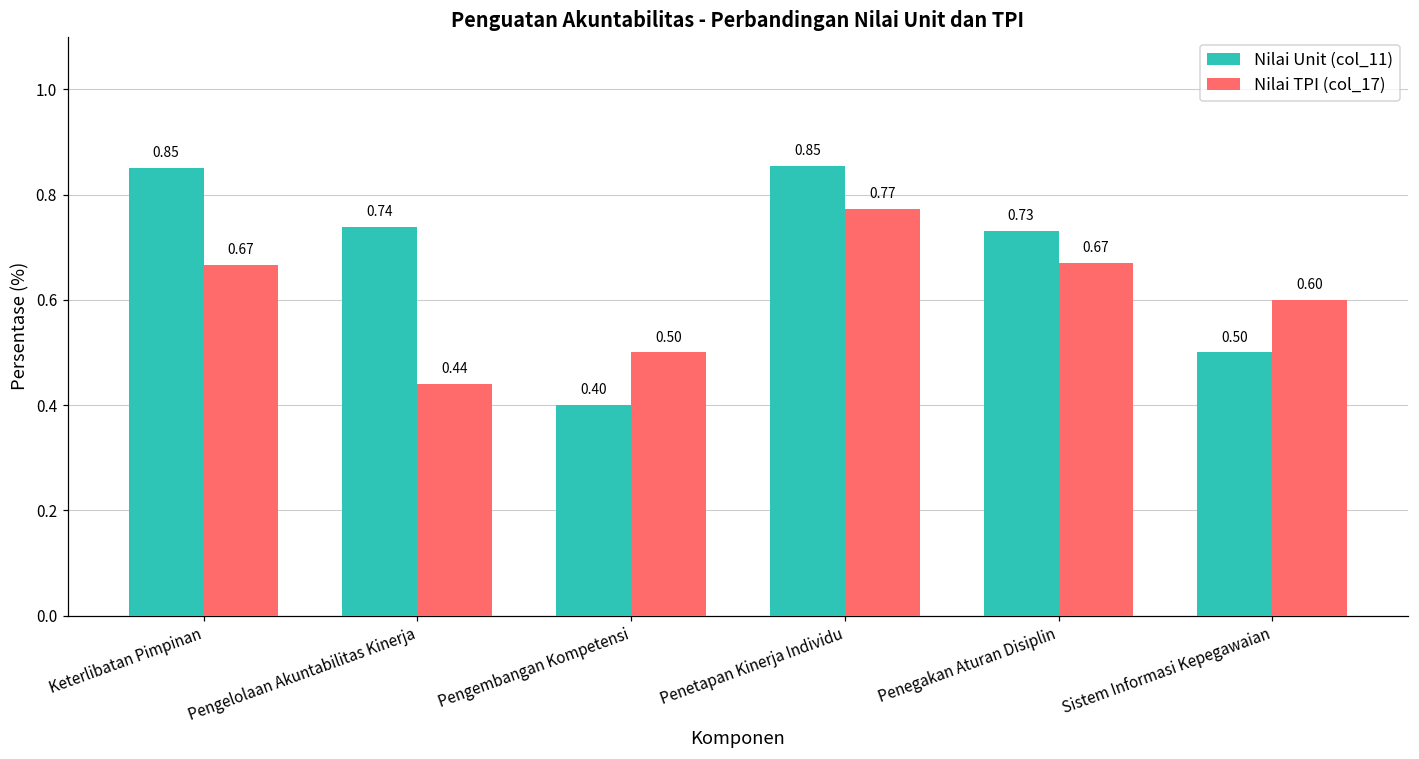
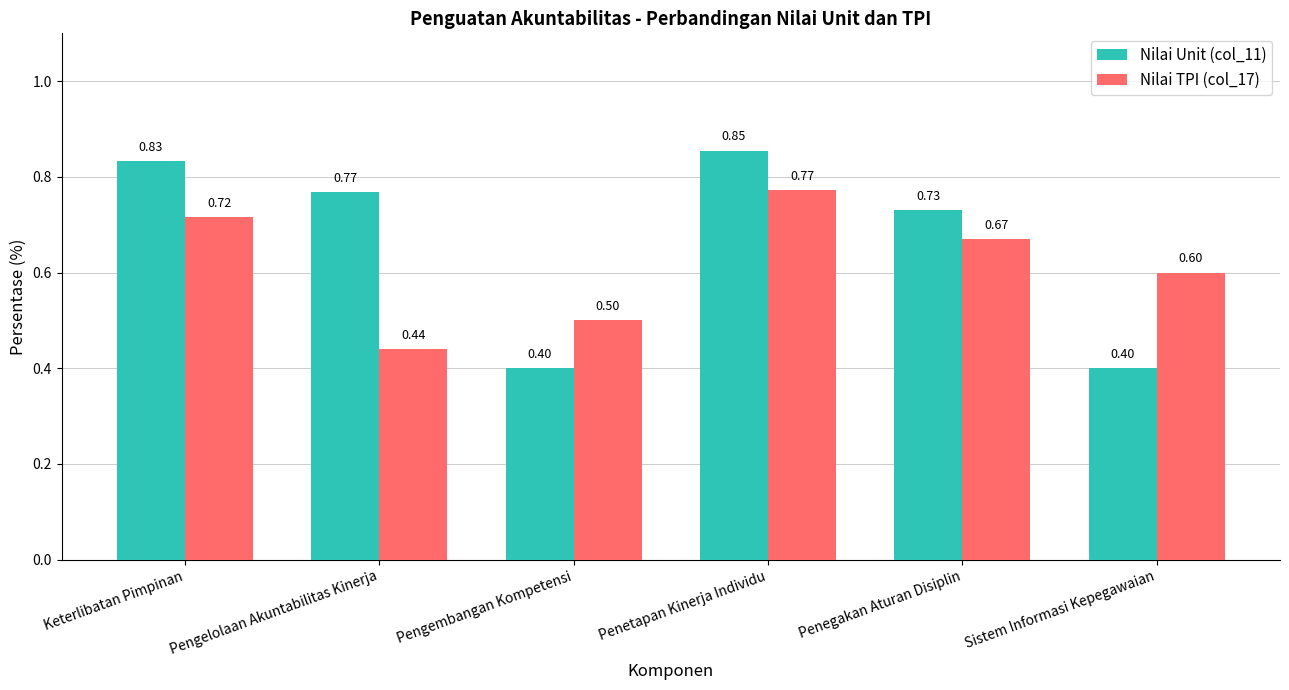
  {
    "Nilai Unit (col_11)": {
-     "Keterlibatan Pimpinan": 0.85,
-     "Pengelolaan Akuntabilitas Kinerja": 0.74,
+     "Keterlibatan Pimpinan": 0.83,
+     "Pengelolaan Akuntabilitas Kinerja": 0.77,
      "Pengembangan Kompetensi": 0.40,
      "Penetapan Kinerja Individu": 0.85,
      "Penegakan Aturan Disiplin": 0.73,
-     "Sistem Informasi Kepegawaian": 0.50
+     "Sistem Informasi Kepegawaian": 0.40
    },
    "Nilai TPI (col_17)": {
-     "Keterlibatan Pimpinan": 0.67,
+     "Keterlibatan Pimpinan": 0.72,
      "Pengelolaan Akuntabilitas Kinerja": 0.44,
      "Pengembangan Kompetensi": 0.50,
      "Penetapan Kinerja Individu": 0.77,
      "Penegakan Aturan Disiplin": 0.67,
      "Sistem Informasi Kepegawaian": 0.60
    }
  }
